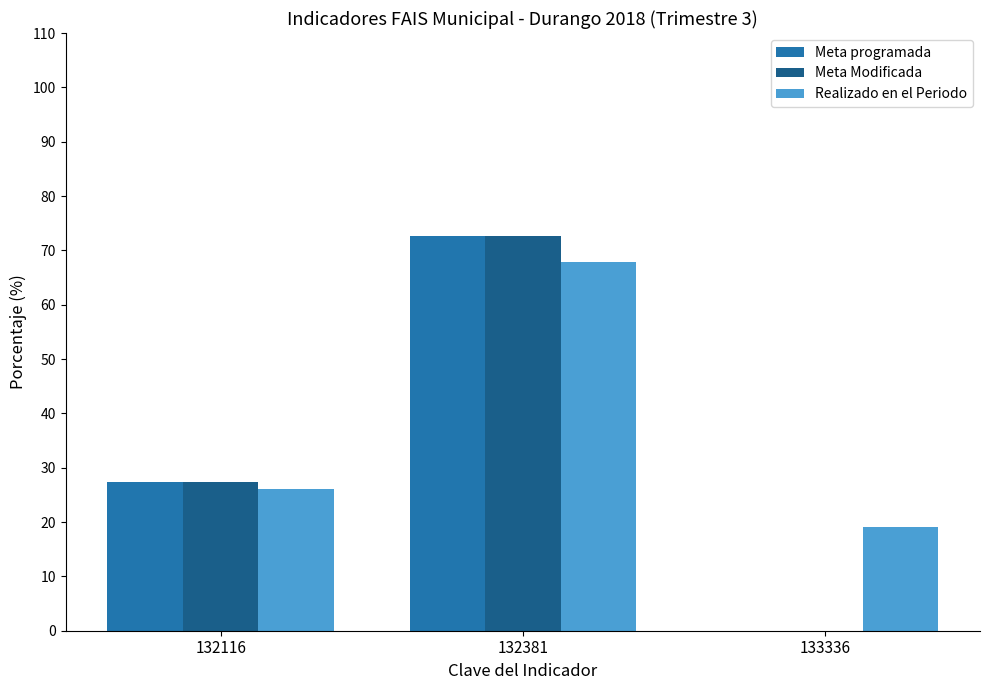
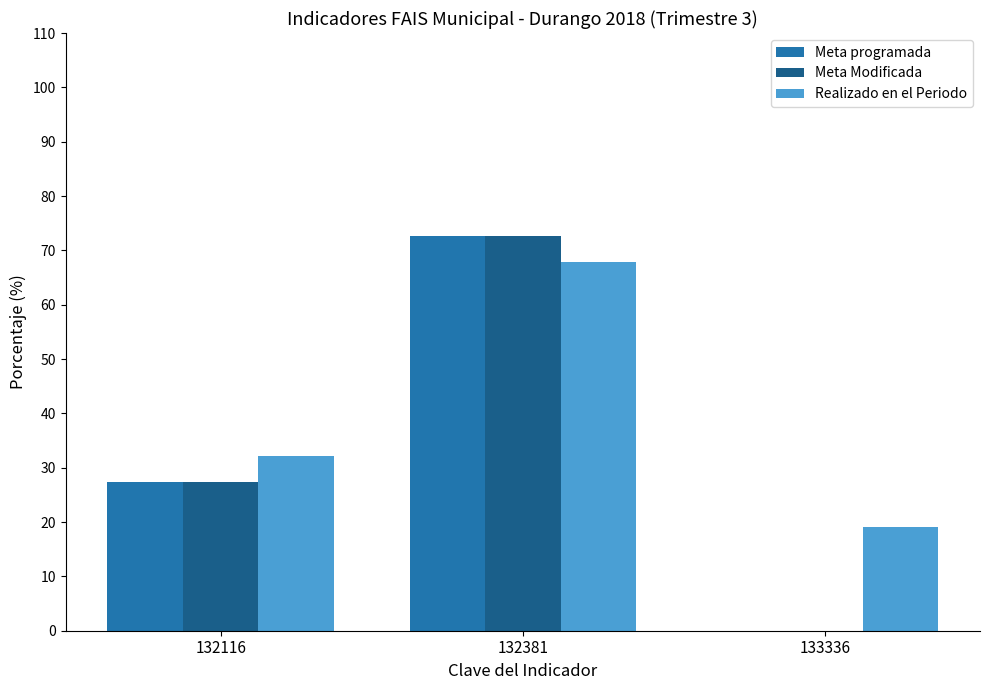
  {
    "Realizado en el Periodo": {
-     "132116": 26,
+     "132116": 32,
      "132381": 68,
      "133336": 19
    }
  }
